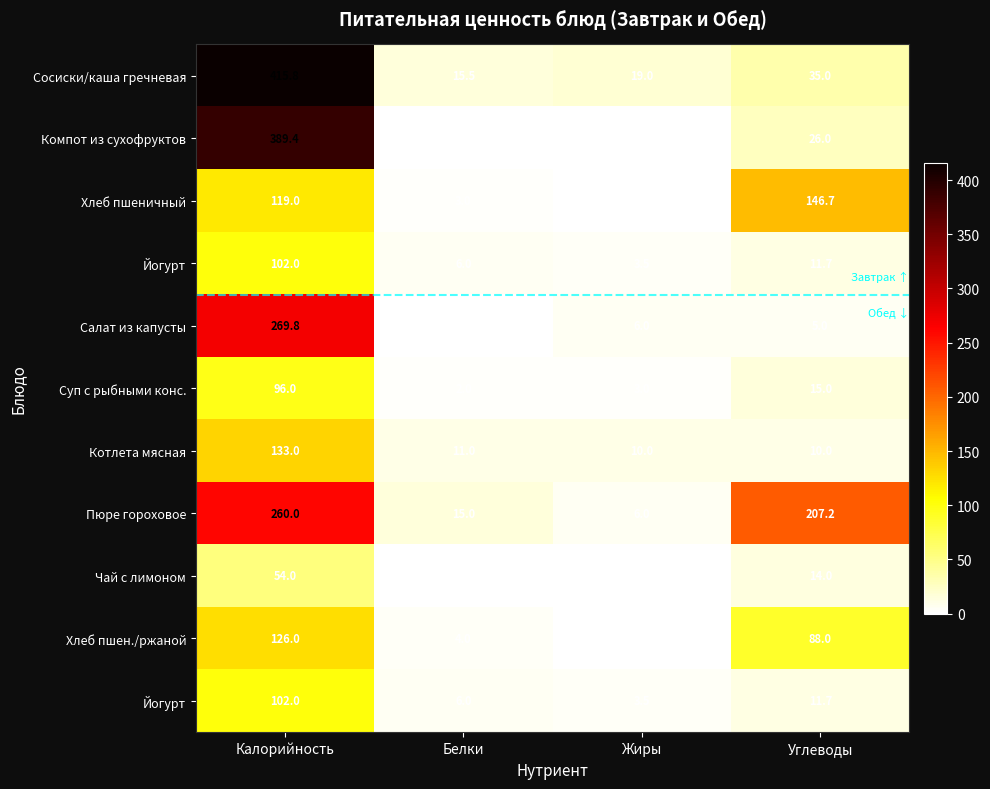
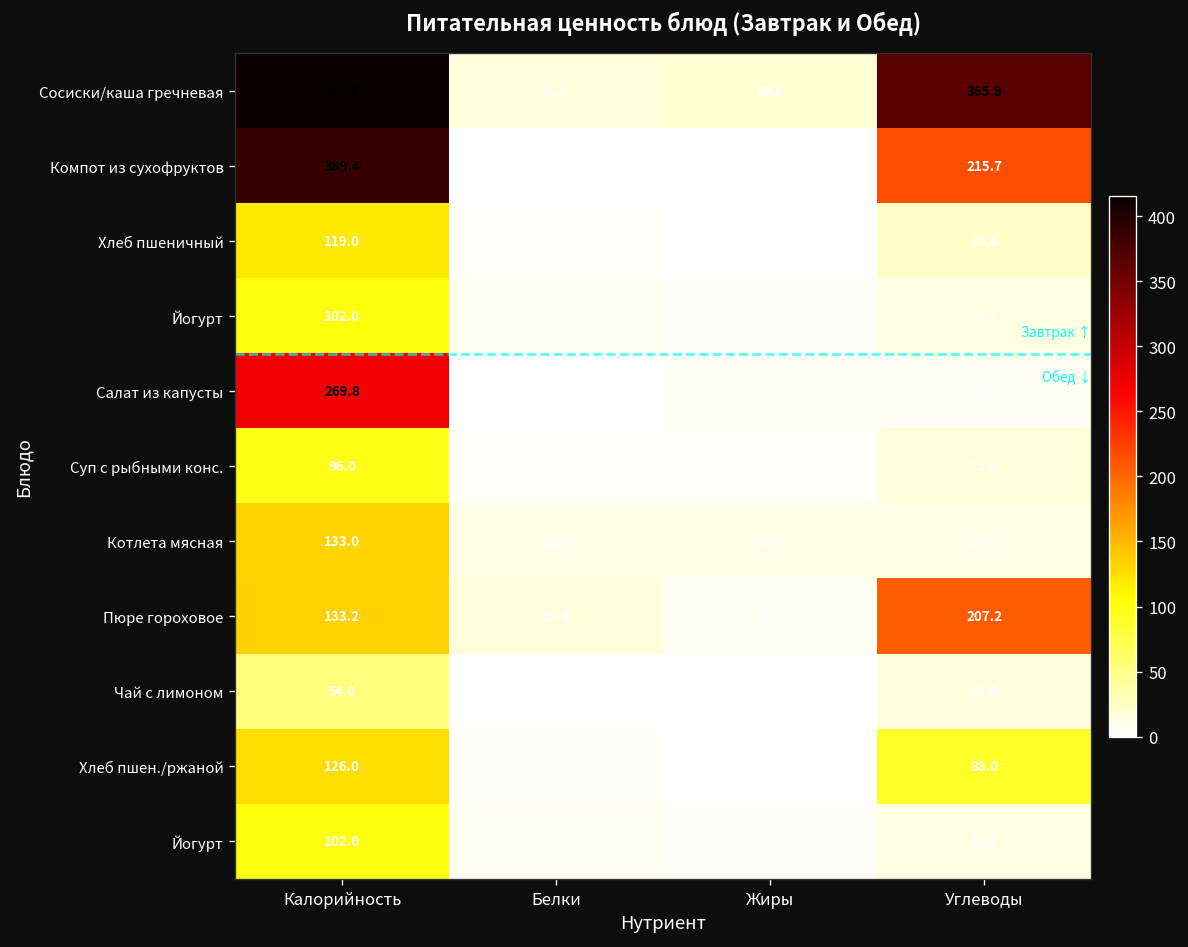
  {
    "Сосиски/каша гречневая": {
-     "Углеводы": 35.0
+     "Углеводы": 365.9
    },
    "Компот из сухофруктов": {
      "Калорийность": 389.4,
-     "Углеводы": 26.0
+     "Углеводы": 215.7
    },
    "Хлеб пшеничный": {
      "Калорийность": 119.0,
-     "Углеводы": 146.7
+     "Углеводы": 24.0
    },
    "Салат из капусты": {
      "Калорийность": 269.8
    },
    "Суп с рыбными конс.": {
      "Калорийность": 96.0
    },
    "Котлета мясная": {
      "Калорийность": 133.0
    },
    "Пюре гороховое": {
-     "Калорийность": 260.0,
+     "Калорийность": 133.2,
      "Углеводы": 207.2
    },
    "Чай с лимоном": {
      "Калорийность": 54.0
    },
    "Хлеб пшен./ржаной": {
      "Калорийность": 126.0,
      "Углеводы": 88.0
    }
  }
